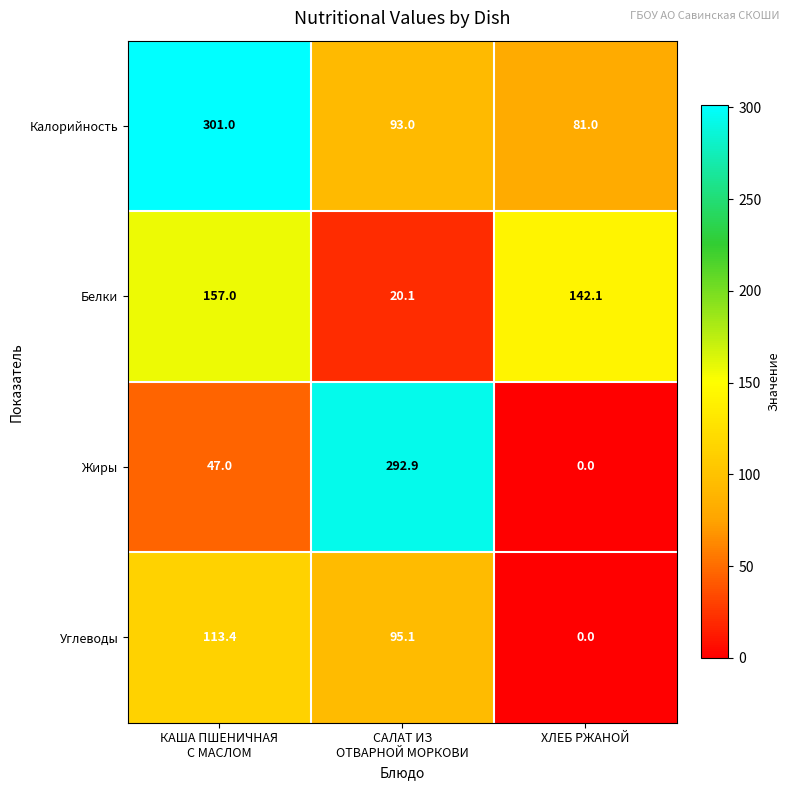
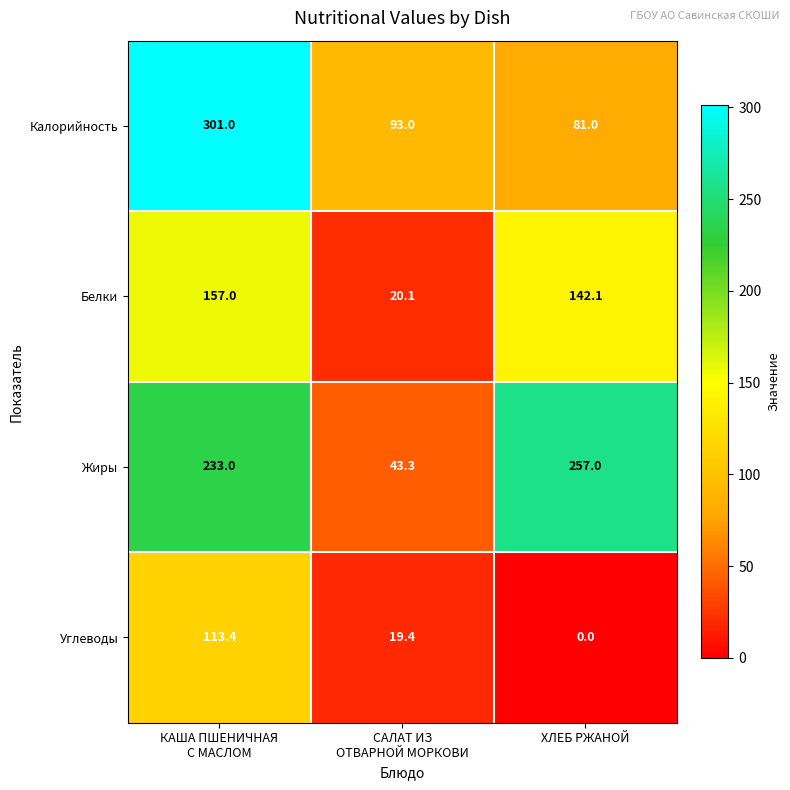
  {
    "Калорийность": {
      "КАША ПШЕНИЧНАЯ С МАСЛОМ": 301.0,
      "САЛАТ ИЗ ОТВАРНОЙ МОРКОВИ": 93.0,
      "ХЛЕБ РЖАНОЙ": 81.0
    },
    "Белки": {
      "КАША ПШЕНИЧНАЯ С МАСЛОМ": 157.0,
      "САЛАТ ИЗ ОТВАРНОЙ МОРКОВИ": 20.1,
      "ХЛЕБ РЖАНОЙ": 142.1
    },
    "Жиры": {
-     "КАША ПШЕНИЧНАЯ С МАСЛОМ": 47.0,
-     "САЛАТ ИЗ ОТВАРНОЙ МОРКОВИ": 292.9,
-     "ХЛЕБ РЖАНОЙ": 0.0
+     "КАША ПШЕНИЧНАЯ С МАСЛОМ": 233.0,
+     "САЛАТ ИЗ ОТВАРНОЙ МОРКОВИ": 43.3,
+     "ХЛЕБ РЖАНОЙ": 257.0
    },
    "Углеводы": {
      "КАША ПШЕНИЧНАЯ С МАСЛОМ": 113.4,
-     "САЛАТ ИЗ ОТВАРНОЙ МОРКОВИ": 95.1,
+     "САЛАТ ИЗ ОТВАРНОЙ МОРКОВИ": 19.4,
      "ХЛЕБ РЖАНОЙ": 0.0
    }
  }
